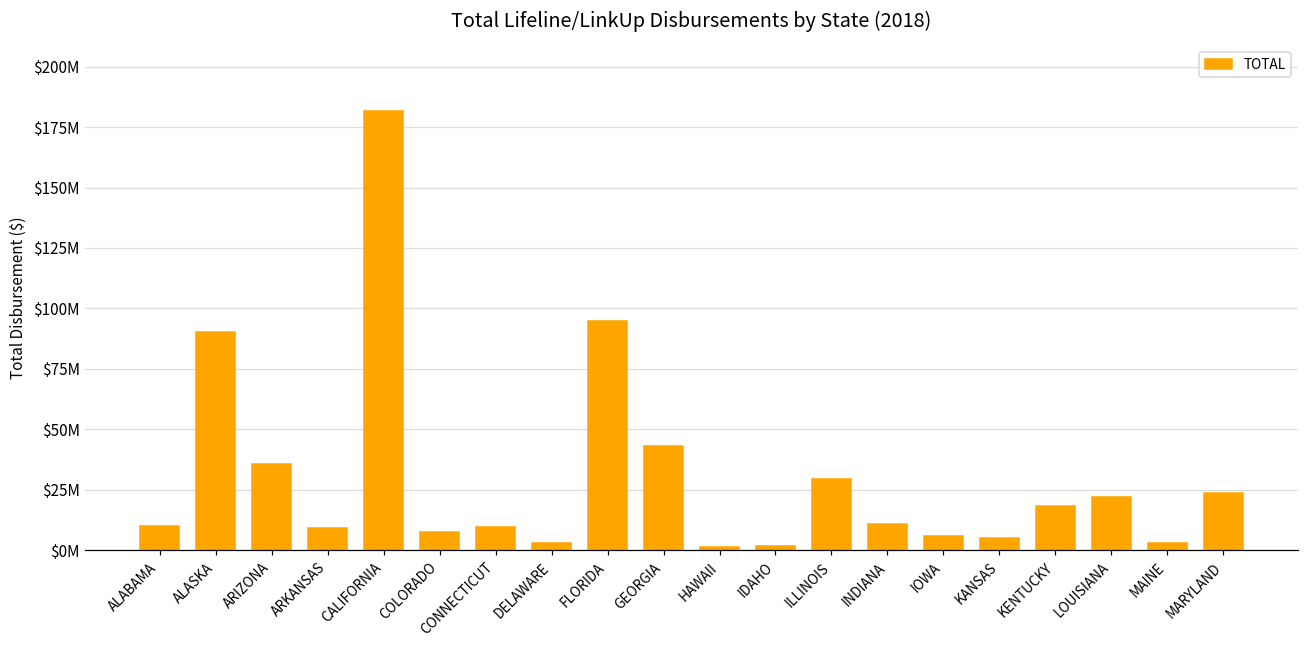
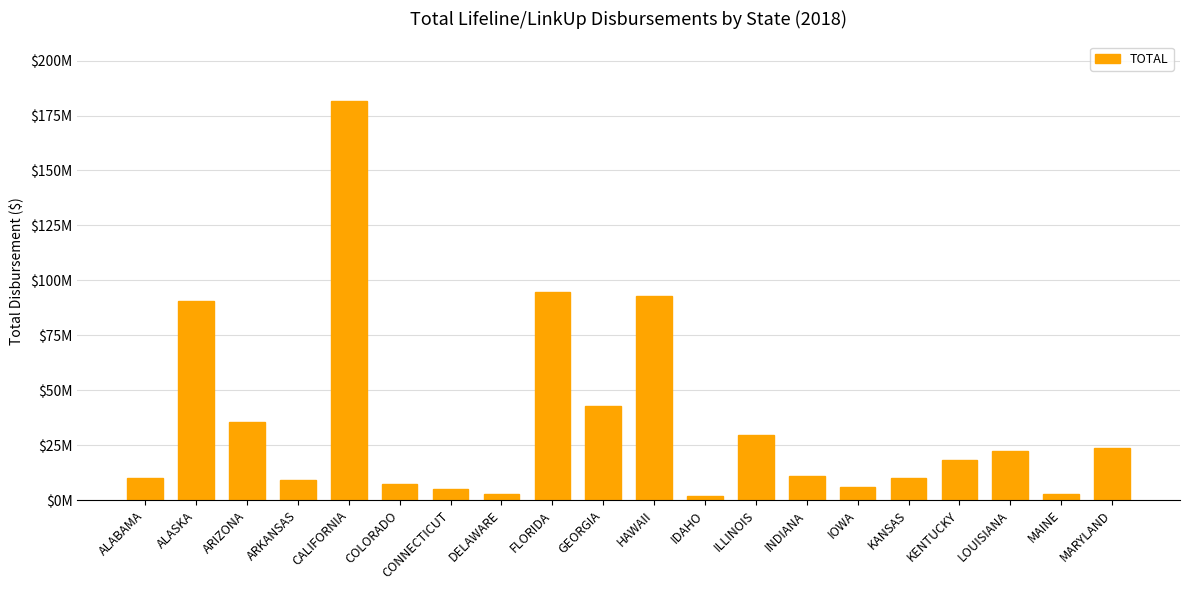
  {
    "ALABAMA": "$10000000",
    "ALASKA": "$90000000",
    "ARIZONA": "$36000000",
    "ARKANSAS": "$9000000",
    "CALIFORNIA": "$182000000",
    "COLORADO": "$7000000",
-   "CONNECTICUT": "$9000000",
+   "CONNECTICUT": "$5000000",
    "DELAWARE": "$3000000",
    "FLORIDA": "$95000000",
    "GEORGIA": "$43000000",
-   "HAWAII": "$1000000",
+   "HAWAII": "$93000000",
    "IDAHO": "$2000000",
    "ILLINOIS": "$29000000",
    "INDIANA": "$11000000",
    "IOWA": "$6000000",
-   "KANSAS": "$5000000",
+   "KANSAS": "$10000000",
    "KENTUCKY": "$18000000",
    "LOUISIANA": "$22000000",
    "MAINE": "$3000000",
    "MARYLAND": "$23000000"
  }
